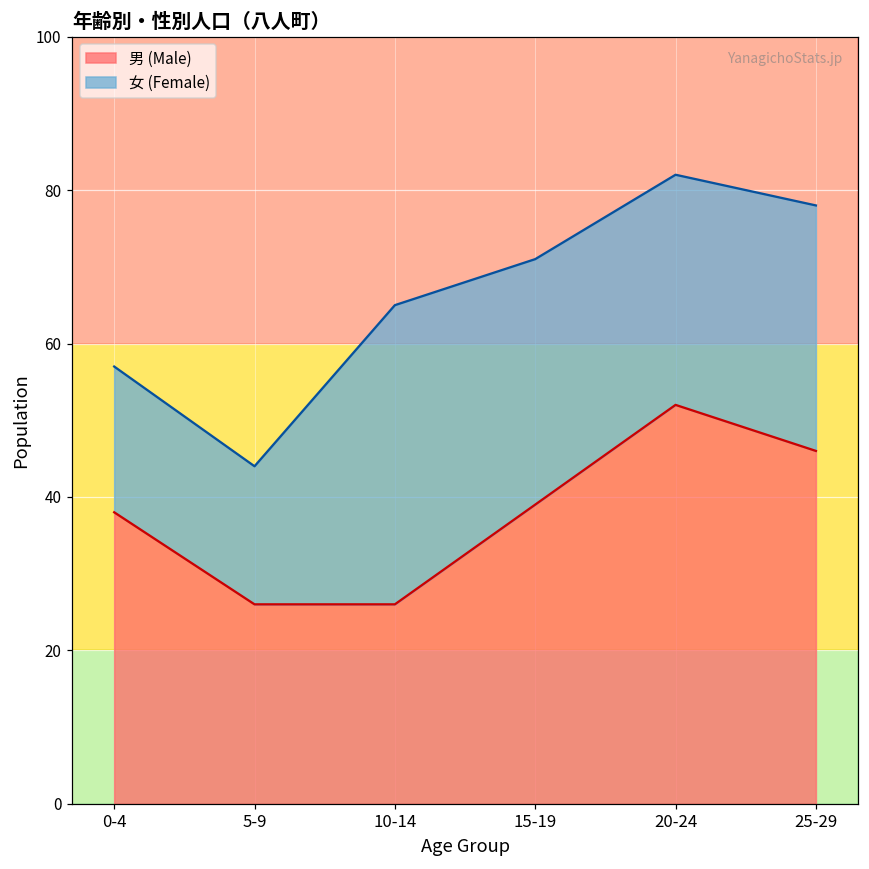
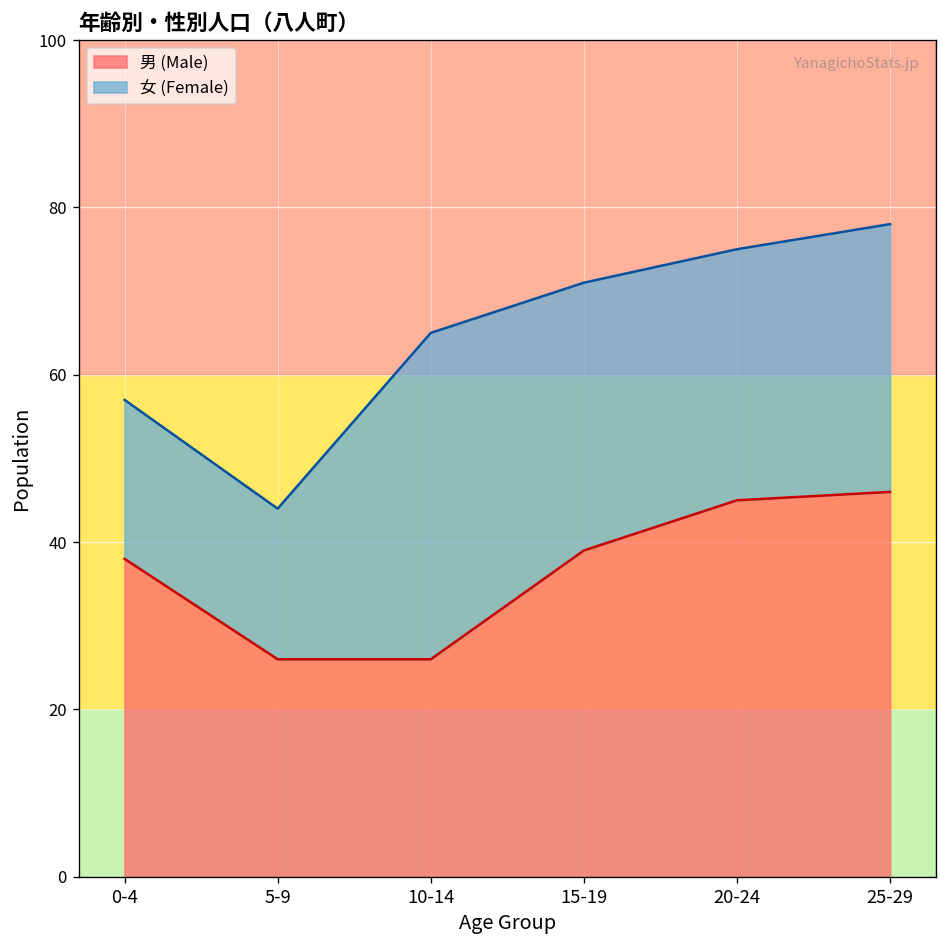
  {
    "男 (Male)": {
      "0-4": 38,
      "5-9": 26,
      "10-14": 26,
      "15-19": 39,
-     "20-24": 52,
+     "20-24": 45,
      "25-29": 46
    },
    "女 (Female)": {
      "0-4": 19,
      "5-9": 18,
      "10-14": 39,
      "15-19": 32,
      "20-24": 30,
      "25-29": 32
    }
  }
